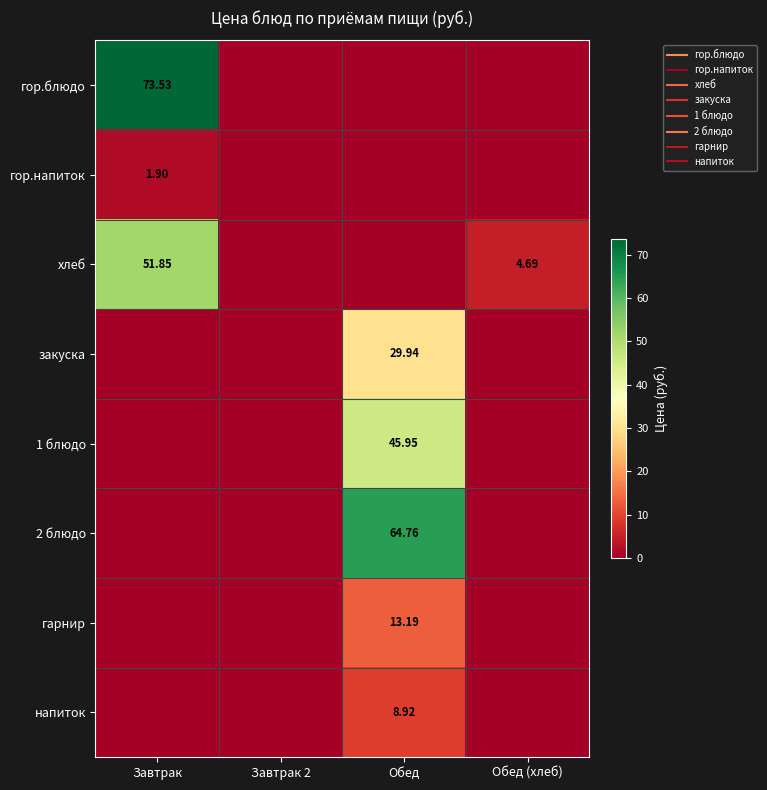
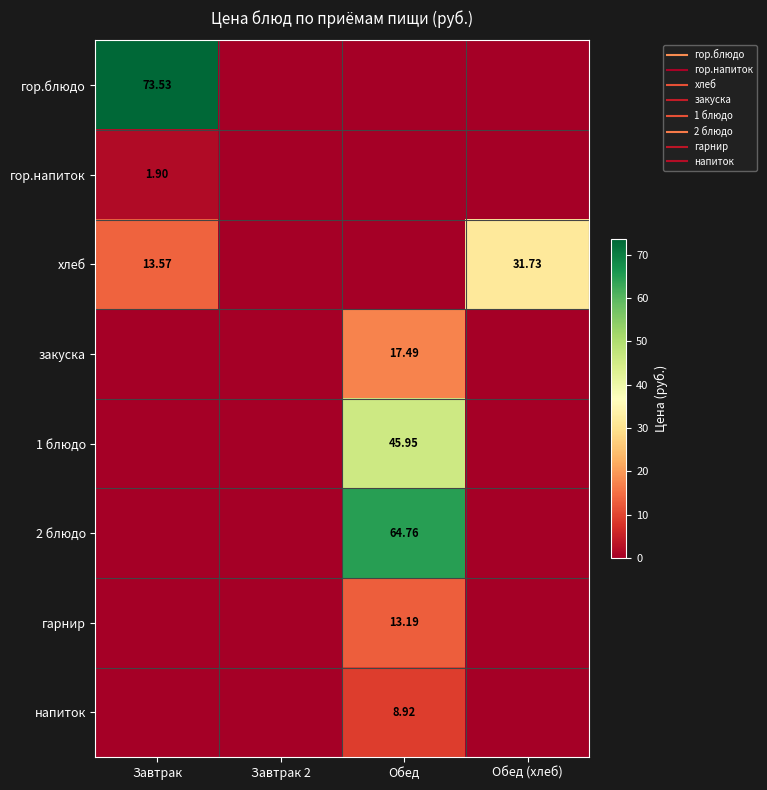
  {
    "гор.блюдо": {
      "Завтрак": 73.53
    },
    "гор.напиток": {
      "Завтрак": 1.90
    },
    "хлеб": {
-     "Завтрак": 51.85,
-     "Обед (хлеб)": 4.69
+     "Завтрак": 13.57,
+     "Обед (хлеб)": 31.73
    },
    "закуска": {
-     "Обед": 29.94
+     "Обед": 17.49
    },
    "1 блюдо": {
      "Обед": 45.95
    },
    "2 блюдо": {
      "Обед": 64.76
    },
    "гарнир": {
      "Обед": 13.19
    },
    "напиток": {
      "Обед": 8.92
    }
  }
